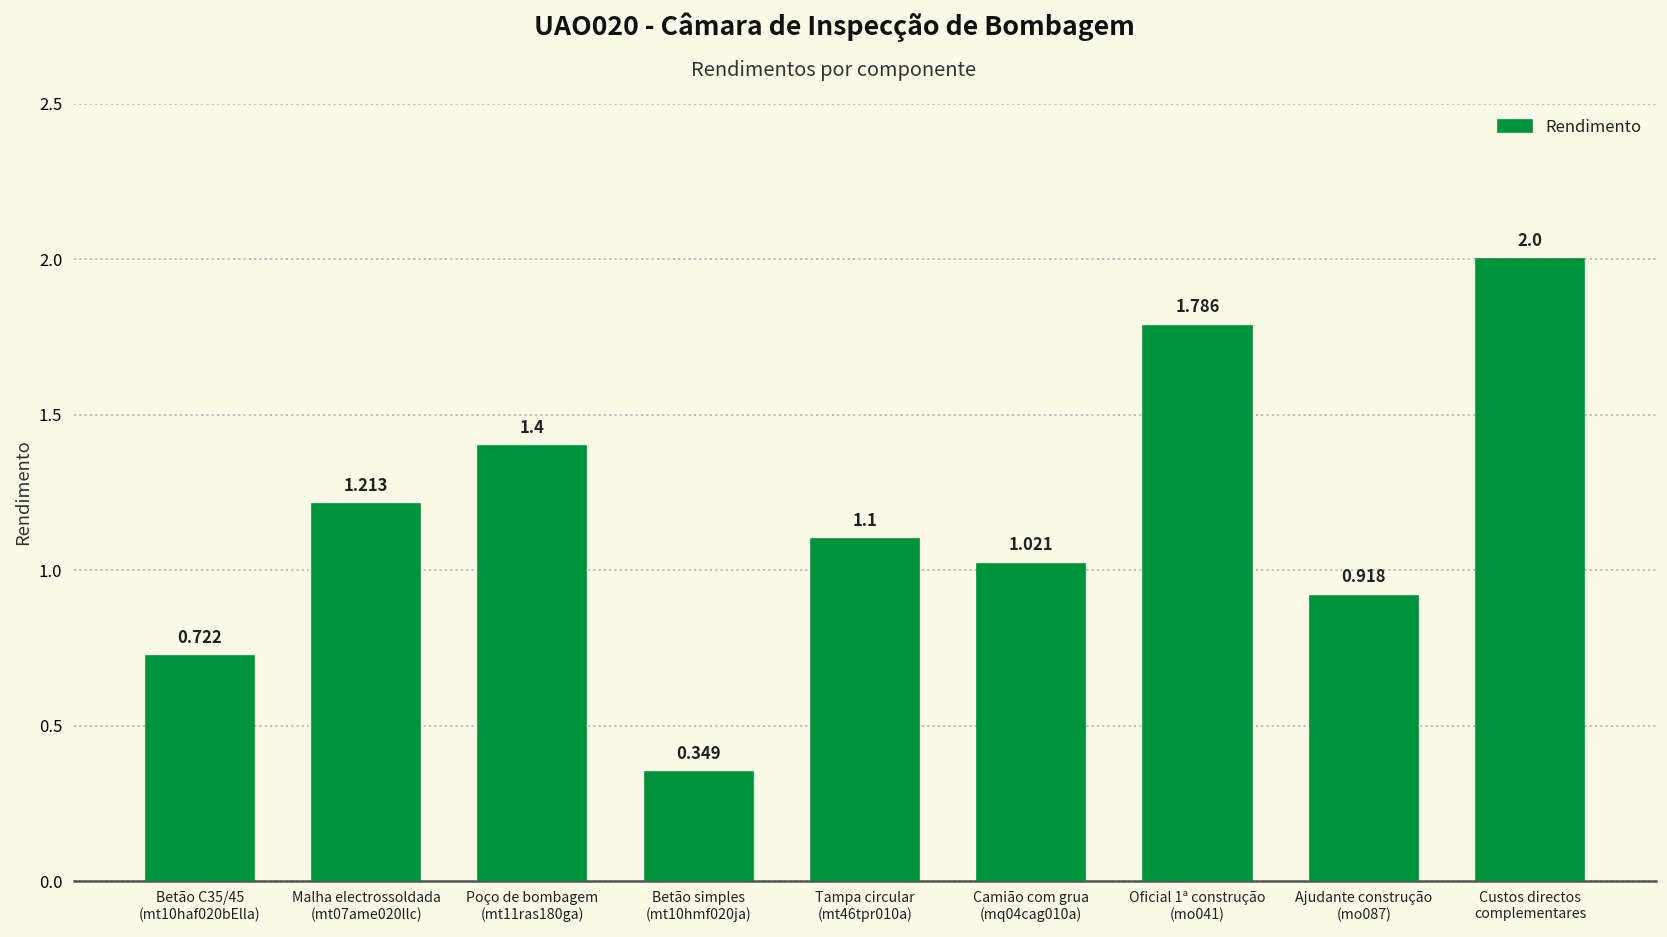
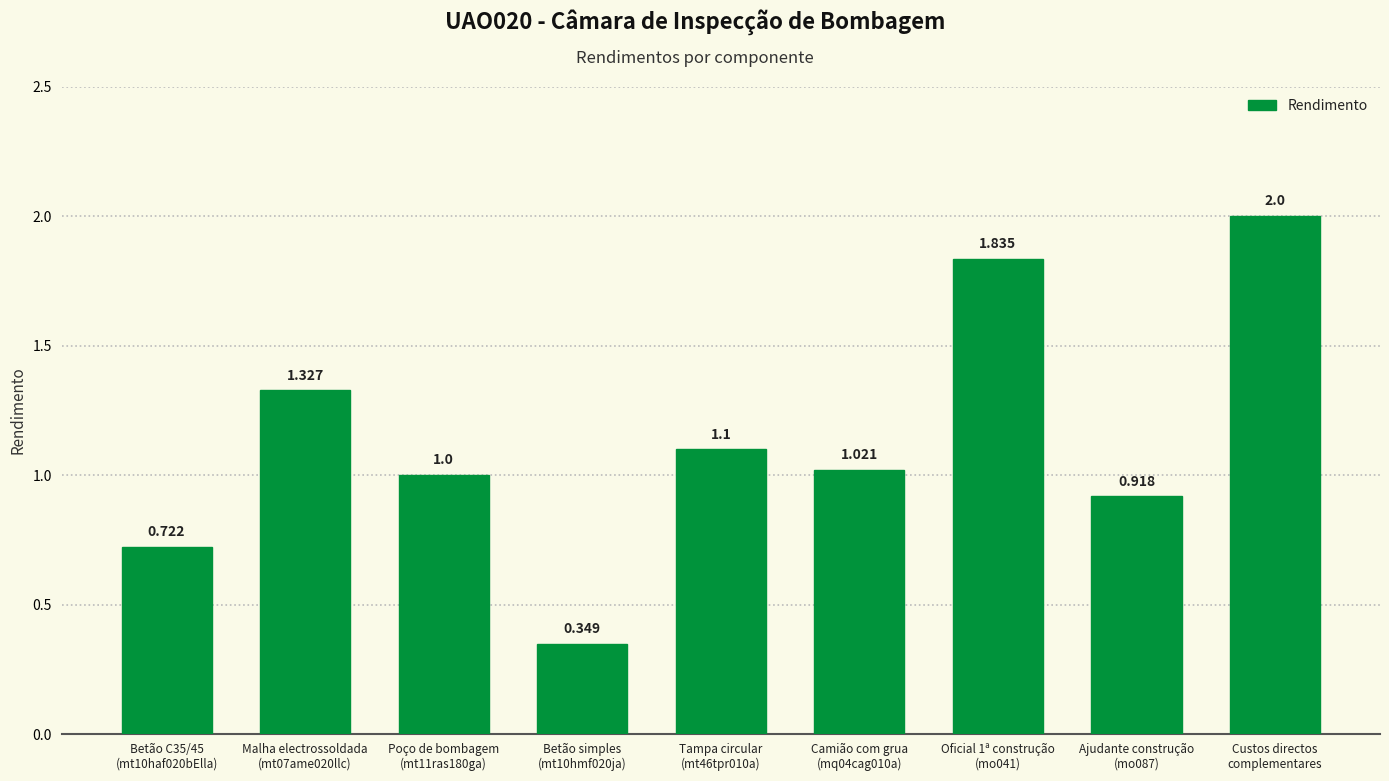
  {
    "Betão C35/45 (mt10haf020bElla)": 0.722,
-   "Malha electrossoldada (mt07ame020llc)": 1.213,
-   "Poço de bombagem (mt11ras180ga)": 1.4,
+   "Malha electrossoldada (mt07ame020llc)": 1.327,
+   "Poço de bombagem (mt11ras180ga)": 1.0,
    "Betão simples (mt10hmf020ja)": 0.349,
    "Tampa circular (mt46tpr010a)": 1.1,
    "Camião com grua (mq04cag010a)": 1.021,
-   "Oficial 1ª construção (mo041)": 1.786,
+   "Oficial 1ª construção (mo041)": 1.835,
    "Ajudante construção (mo087)": 0.918,
    "Custos directos complementares": 2.0
  }
